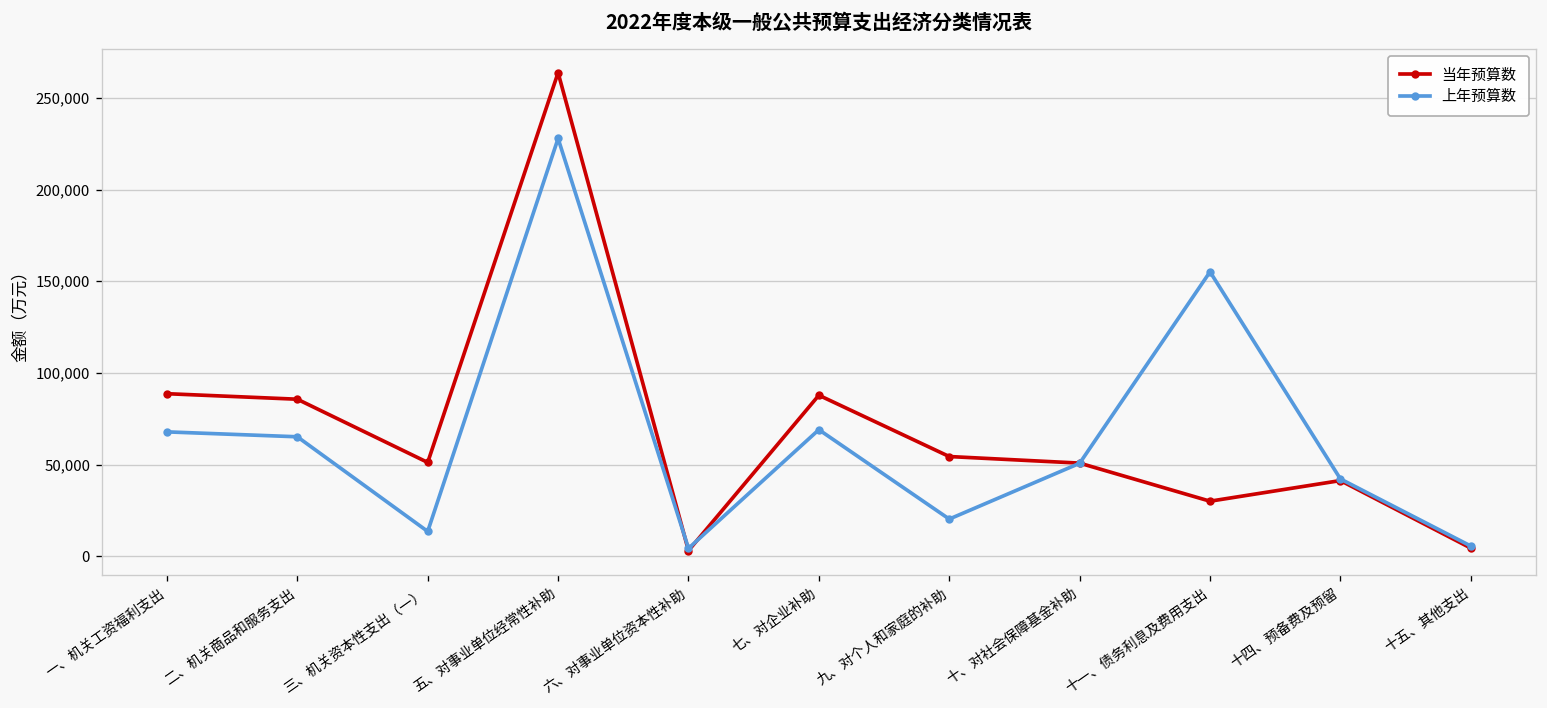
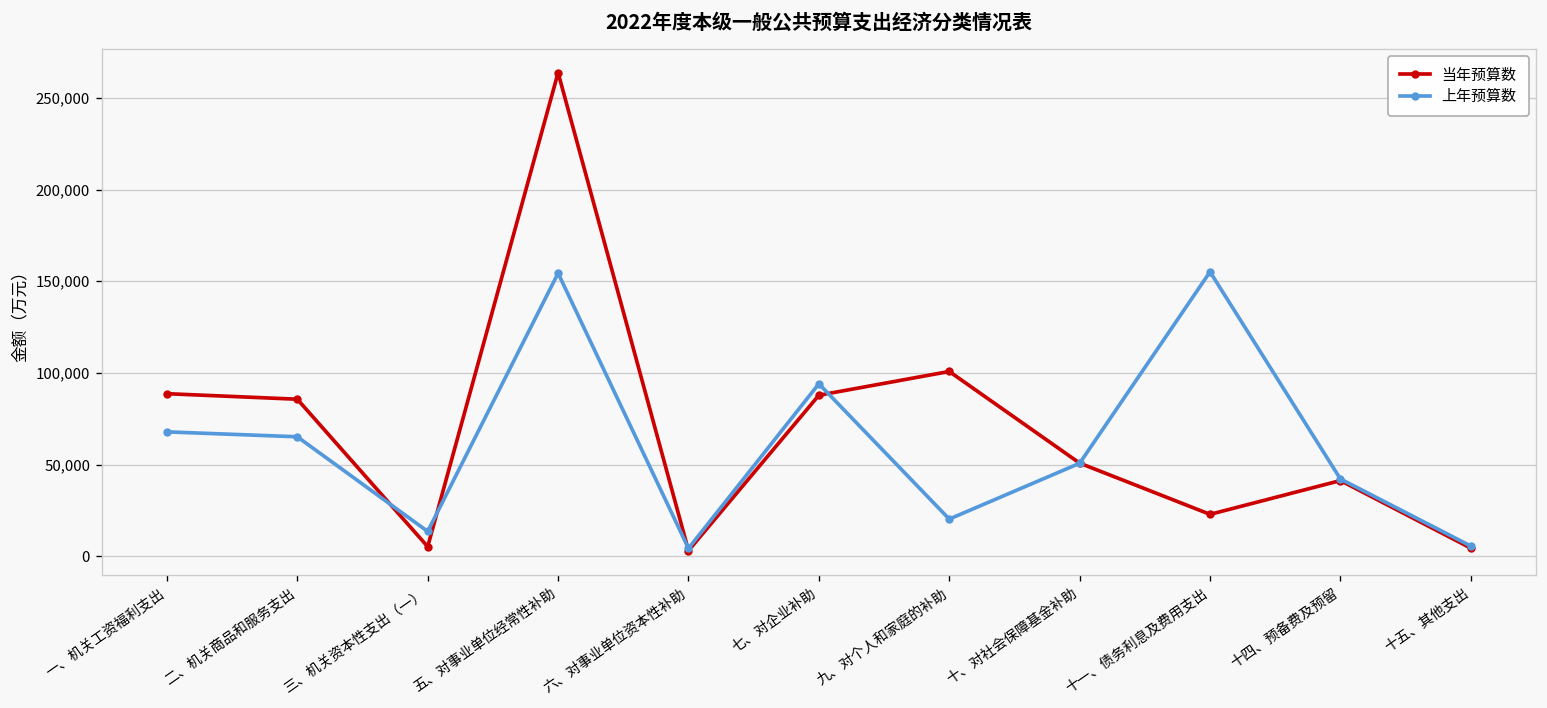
  {
    "当年预算数": {
      "一、机关工资福利支出": "89,000",
      "二、机关商品和服务支出": "86,000",
-     "三、机关资本性支出（一）": "51,000",
+     "三、机关资本性支出（一）": "5,000",
      "五、对事业单位经常性补助": "264,000",
      "七、对企业补助": "88,000",
-     "九、对个人和家庭的补助": "54,000",
-     "十一、债务利息及费用支出": "30,000"
+     "九、对个人和家庭的补助": "101,000",
+     "十一、债务利息及费用支出": "23,000"
    },
    "上年预算数": {
      "一、机关工资福利支出": "68,000",
      "二、机关商品和服务支出": "65,000",
      "三、机关资本性支出（一）": "14,000",
-     "五、对事业单位经常性补助": "228,000",
-     "七、对企业补助": "69,000",
+     "五、对事业单位经常性补助": "154,000",
+     "七、对企业补助": "94,000",
      "九、对个人和家庭的补助": "20,000",
      "十一、债务利息及费用支出": "155,000"
    }
  }
